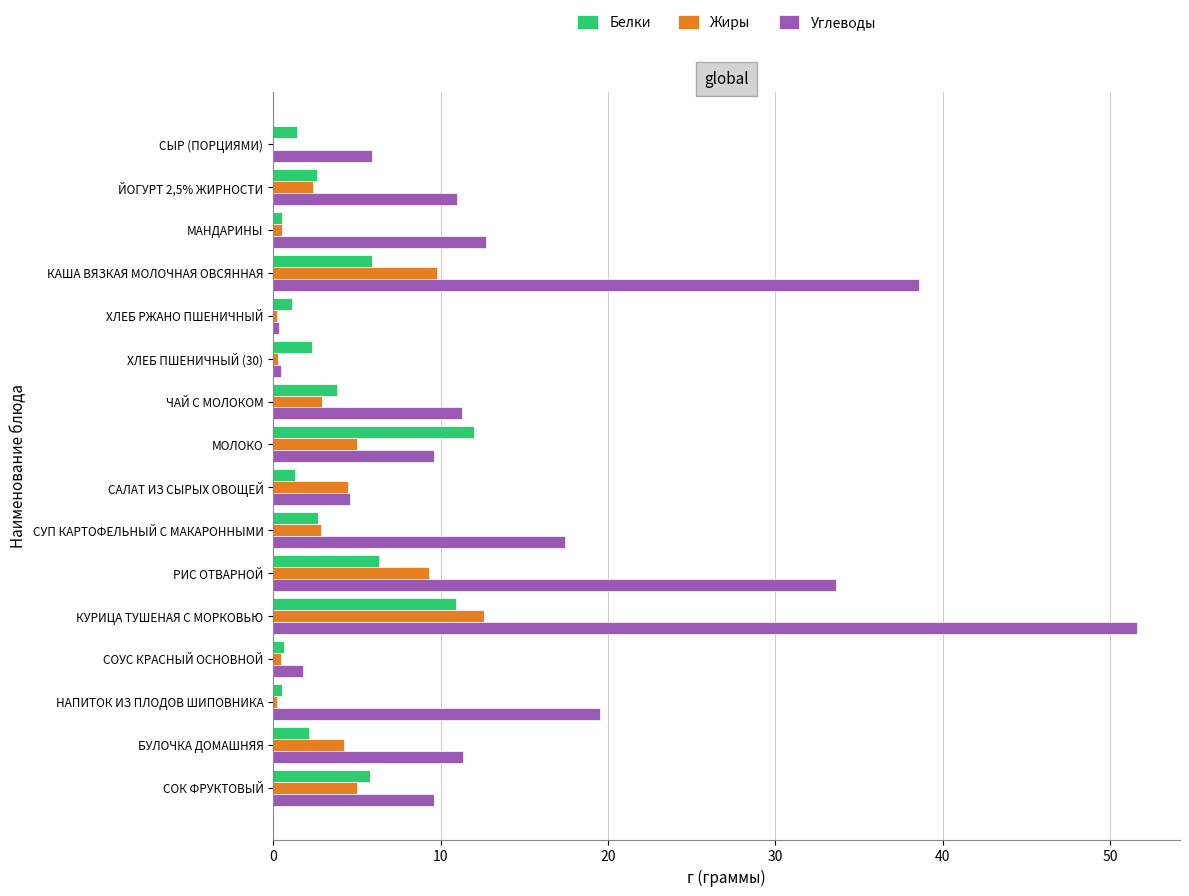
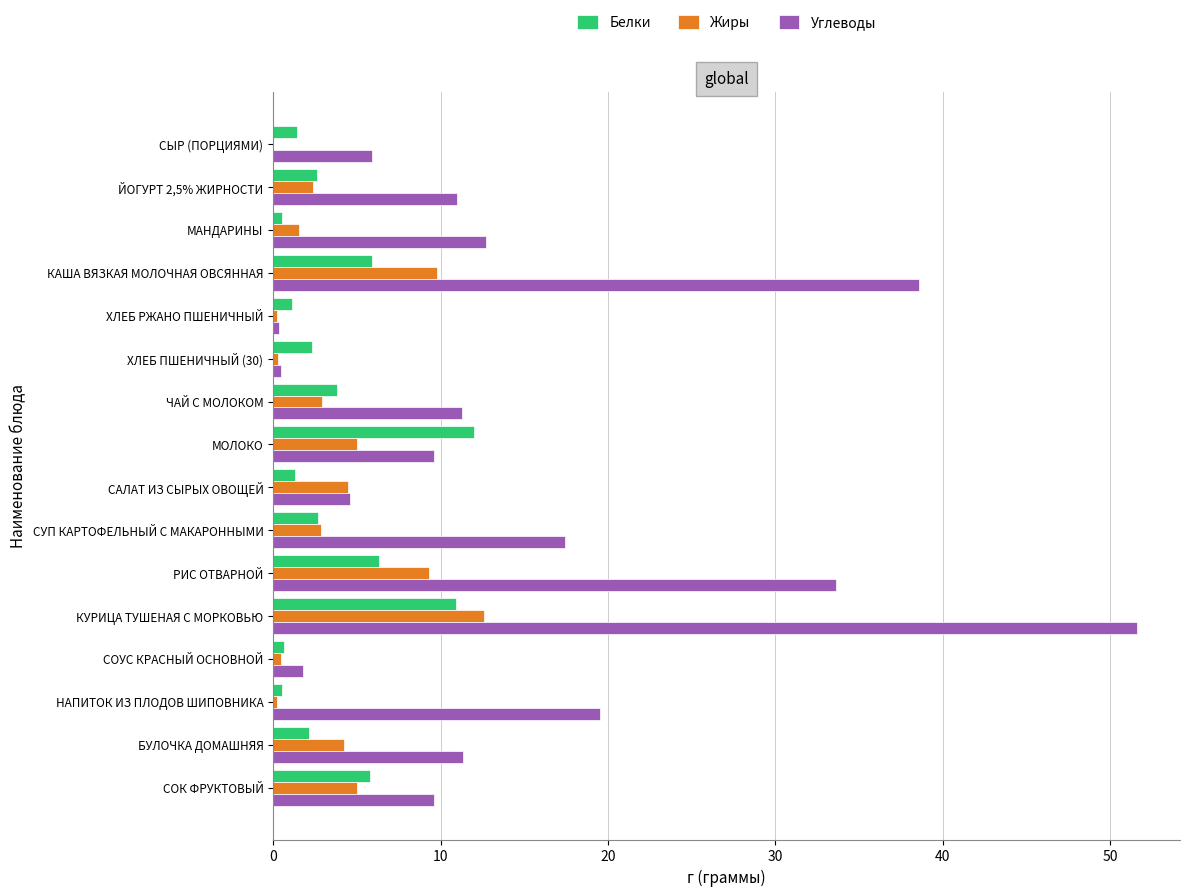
  {
    "Белки": {
      "СЫР (ПОРЦИЯМИ)": 1.5,
      "ЙОГУРТ 2,5% ЖИРНОСТИ": 2.6,
      "МАНДАРИНЫ": 0.5,
      "КАША ВЯЗКАЯ МОЛОЧНАЯ ОВСЯННАЯ": 5.9,
      "ХЛЕБ РЖАНО ПШЕНИЧНЫЙ": 1.1,
      "ХЛЕБ ПШЕНИЧНЫЙ (30)": 2.3,
      "ЧАЙ С МОЛОКОМ": 3.8,
      "МОЛОКО": 12.0,
      "САЛАТ ИЗ СЫРЫХ ОВОЩЕЙ": 1.3,
      "СУП КАРТОФЕЛЬНЫЙ С МАКАРОННЫМИ": 2.7,
      "РИС ОТВАРНОЙ": 6.3,
      "КУРИЦА ТУШЕНАЯ С МОРКОВЬЮ": 10.9,
      "СОУС КРАСНЫЙ ОСНОВНОЙ": 0.7,
      "НАПИТОК ИЗ ПЛОДОВ ШИПОВНИКА": 0.5,
      "БУЛОЧКА ДОМАШНЯЯ": 2.1,
      "СОК ФРУКТОВЫЙ": 5.8
    },
    "Жиры": {
      "ЙОГУРТ 2,5% ЖИРНОСТИ": 2.4,
-     "МАНДАРИНЫ": 0.5,
+     "МАНДАРИНЫ": 1.5,
      "КАША ВЯЗКАЯ МОЛОЧНАЯ ОВСЯННАЯ": 9.8,
      "ХЛЕБ РЖАНО ПШЕНИЧНЫЙ": 0.2,
      "ХЛЕБ ПШЕНИЧНЫЙ (30)": 0.3,
      "ЧАЙ С МОЛОКОМ": 2.9,
      "МОЛОКО": 5.0,
      "САЛАТ ИЗ СЫРЫХ ОВОЩЕЙ": 4.5,
      "СУП КАРТОФЕЛЬНЫЙ С МАКАРОННЫМИ": 2.8,
      "РИС ОТВАРНОЙ": 9.3,
      "КУРИЦА ТУШЕНАЯ С МОРКОВЬЮ": 12.6,
      "СОУС КРАСНЫЙ ОСНОВНОЙ": 0.5,
      "НАПИТОК ИЗ ПЛОДОВ ШИПОВНИКА": 0.2,
      "БУЛОЧКА ДОМАШНЯЯ": 4.2,
      "СОК ФРУКТОВЫЙ": 5.0
    },
    "Углеводы": {
      "СЫР (ПОРЦИЯМИ)": 5.9,
      "ЙОГУРТ 2,5% ЖИРНОСТИ": 11.0,
      "МАНДАРИНЫ": 12.7,
      "КАША ВЯЗКАЯ МОЛОЧНАЯ ОВСЯННАЯ": 38.6,
      "ХЛЕБ РЖАНО ПШЕНИЧНЫЙ": 0.3,
      "ХЛЕБ ПШЕНИЧНЫЙ (30)": 0.5,
      "ЧАЙ С МОЛОКОМ": 11.3,
      "МОЛОКО": 9.6,
      "САЛАТ ИЗ СЫРЫХ ОВОЩЕЙ": 4.6,
      "СУП КАРТОФЕЛЬНЫЙ С МАКАРОННЫМИ": 17.5,
      "РИС ОТВАРНОЙ": 33.6,
      "КУРИЦА ТУШЕНАЯ С МОРКОВЬЮ": 51.6,
      "СОУС КРАСНЫЙ ОСНОВНОЙ": 1.8,
      "НАПИТОК ИЗ ПЛОДОВ ШИПОВНИКА": 19.5,
      "БУЛОЧКА ДОМАШНЯЯ": 11.3,
      "СОК ФРУКТОВЫЙ": 9.6
    }
  }
